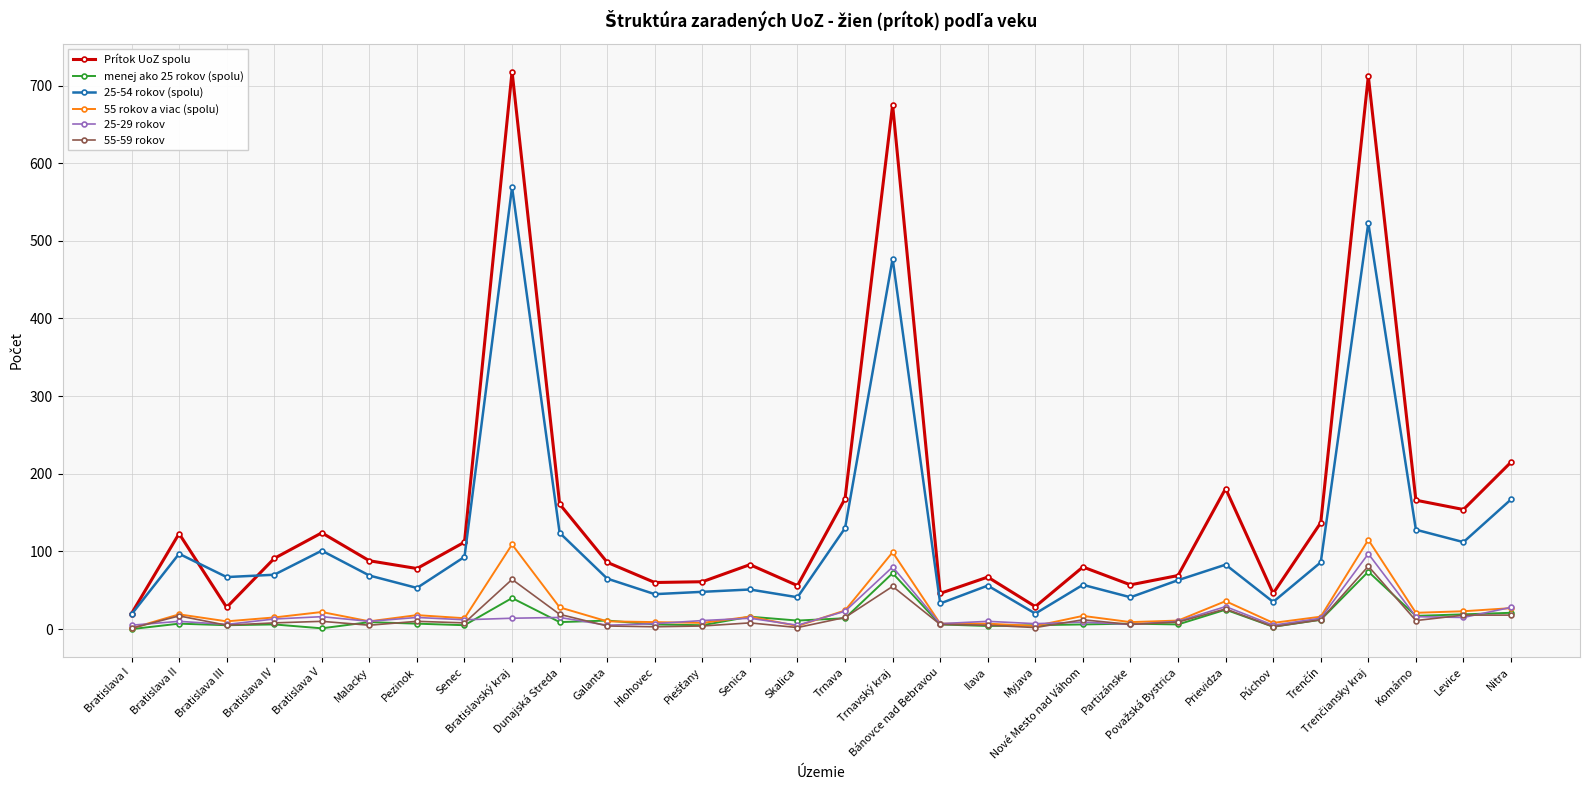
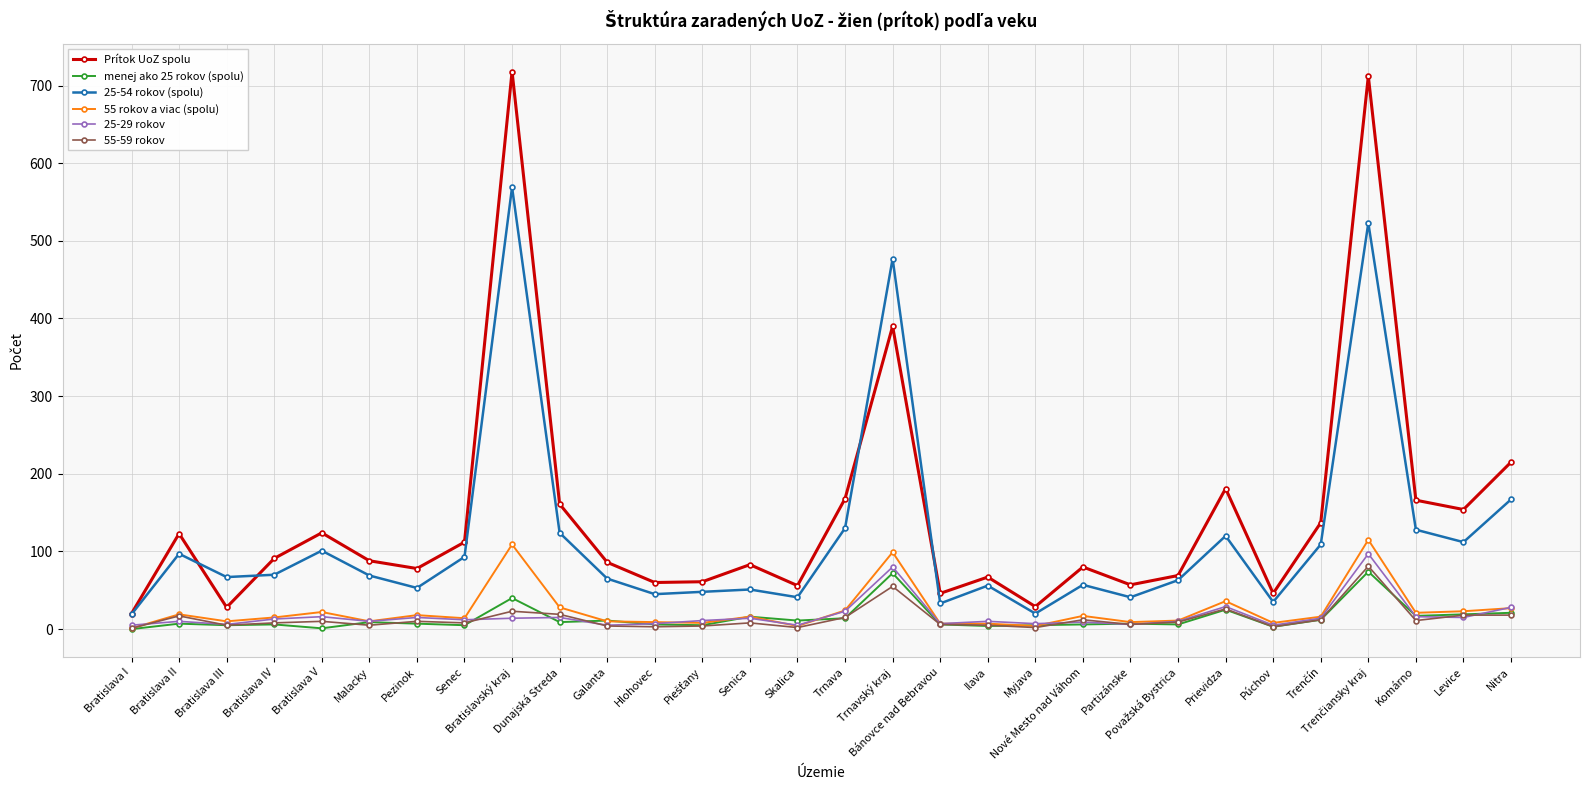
  {
    "Prítok UoZ spolu": {
      "Bratislava II": 120,
      "Bratislava III": 30,
      "Bratislava IV": 90,
      "Bratislava V": 120,
      "Malacky": 90,
      "Pezinok": 80,
      "Senec": 110,
      "Bratislavský kraj": 720,
      "Dunajská Streda": 160,
      "Galanta": 90,
      "Hlohovec": 60,
      "Piešťany": 60,
      "Senica": 80,
      "Skalica": 60,
      "Trnava": 170,
-     "Trnavský kraj": 680,
+     "Trnavský kraj": 390,
      "Bánovce nad Bebravou": 50,
      "Ilava": 70,
      "Myjava": 30,
      "Nové Mesto nad Váhom": 80,
      "Partizánske": 60,
      "Považská Bystrica": 70,
      "Prievidza": 180,
      "Púchov": 50,
      "Trenčín": 140,
      "Trenčiansky kraj": 710,
      "Komárno": 170,
      "Levice": 150,
      "Nitra": 220
    },
    "menej ako 25 rokov (spolu)": {
      "Bratislava V": 0,
      "Bratislavský kraj": 40,
      "Dunajská Streda": 10,
      "Skalica": 10,
      "Trnavský kraj": 70,
      "Trenčiansky kraj": 70
    },
    "25-54 rokov (spolu)": {
      "Bratislava II": 100,
      "Bratislava III": 70,
      "Bratislava IV": 70,
      "Bratislava V": 100,
      "Malacky": 70,
      "Pezinok": 50,
      "Senec": 90,
      "Bratislavský kraj": 570,
      "Dunajská Streda": 120,
      "Galanta": 70,
      "Hlohovec": 50,
      "Piešťany": 50,
      "Senica": 50,
      "Skalica": 40,
      "Trnava": 130,
      "Trnavský kraj": 480,
      "Bánovce nad Bebravou": 30,
      "Ilava": 60,
      "Myjava": 20,
      "Nové Mesto nad Váhom": 60,
      "Partizánske": 40,
      "Považská Bystrica": 60,
-     "Prievidza": 80,
+     "Prievidza": 120,
      "Púchov": 40,
-     "Trenčín": 90,
+     "Trenčín": 110,
      "Trenčiansky kraj": 520,
      "Komárno": 130,
      "Levice": 110,
      "Nitra": 170
    },
    "55 rokov a viac (spolu)": {
      "Bratislava III": 10,
      "Bratislava V": 20,
      "Bratislavský kraj": 110,
      "Dunajská Streda": 30,
      "Trnavský kraj": 100,
      "Nové Mesto nad Váhom": 20,
      "Prievidza": 40,
      "Trenčiansky kraj": 120,
      "Komárno": 20,
      "Levice": 20
    },
    "25-29 rokov": {
      "Bratislava I": 10,
      "Bratislava V": 20,
      "Bratislavský kraj": 10,
      "Dunajská Streda": 20,
      "Trnavský kraj": 80,
      "Trenčiansky kraj": 100
    },
    "55-59 rokov": {
      "Bratislava V": 10,
      "Malacky": 10,
-     "Bratislavský kraj": 60,
+     "Bratislavský kraj": 20,
      "Dunajská Streda": 20,
      "Senica": 10,
      "Trnavský kraj": 60,
      "Trenčiansky kraj": 80,
      "Komárno": 10
    }
  }
